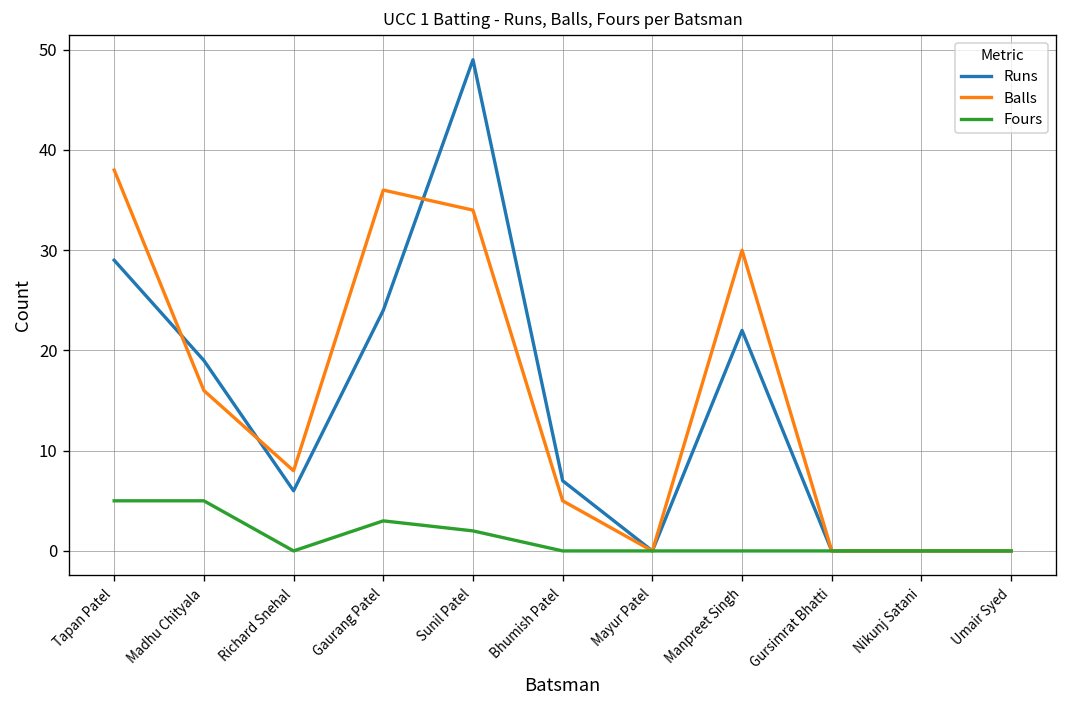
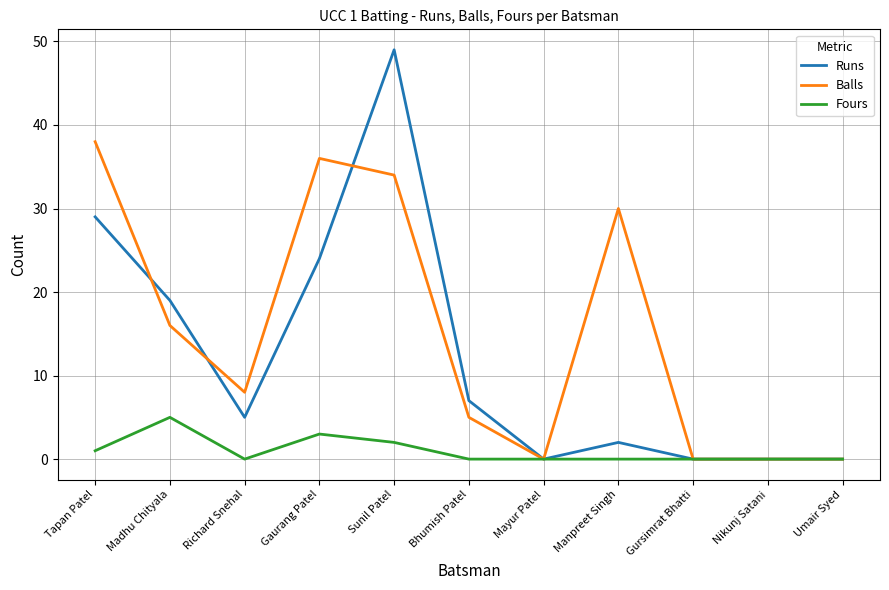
  {
    "Runs": {
      "Tapan Patel": 29,
      "Madhu Chityala": 19,
-     "Richard Snehal": 6,
+     "Richard Snehal": 5,
      "Gaurang Patel": 24,
      "Sunil Patel": 49,
      "Bhumish Patel": 7,
-     "Manpreet Singh": 22
+     "Manpreet Singh": 2
    },
    "Balls": {
      "Tapan Patel": 38,
      "Madhu Chityala": 16,
      "Richard Snehal": 8,
      "Gaurang Patel": 36,
      "Sunil Patel": 34,
      "Bhumish Patel": 5,
      "Manpreet Singh": 30
    },
    "Fours": {
-     "Tapan Patel": 5,
+     "Tapan Patel": 1,
      "Madhu Chityala": 5,
      "Richard Snehal": 0,
      "Gaurang Patel": 3,
      "Sunil Patel": 2,
      "Bhumish Patel": 0,
      "Manpreet Singh": 0
    }
  }
